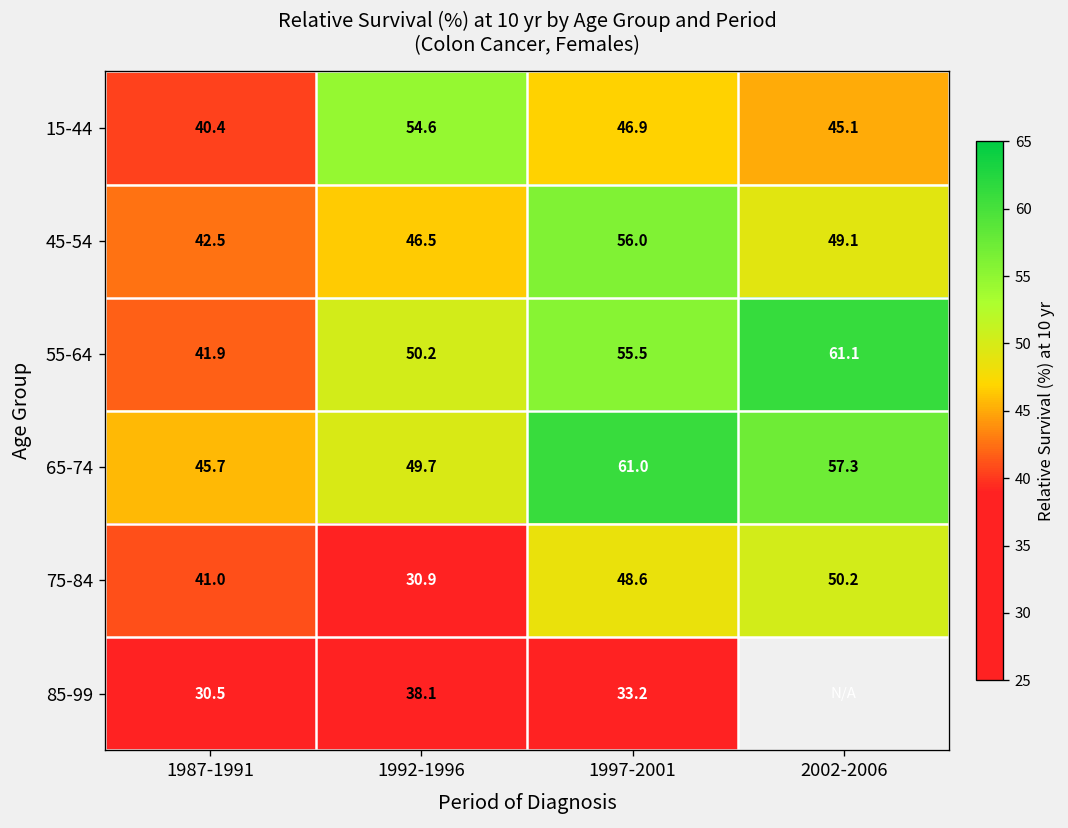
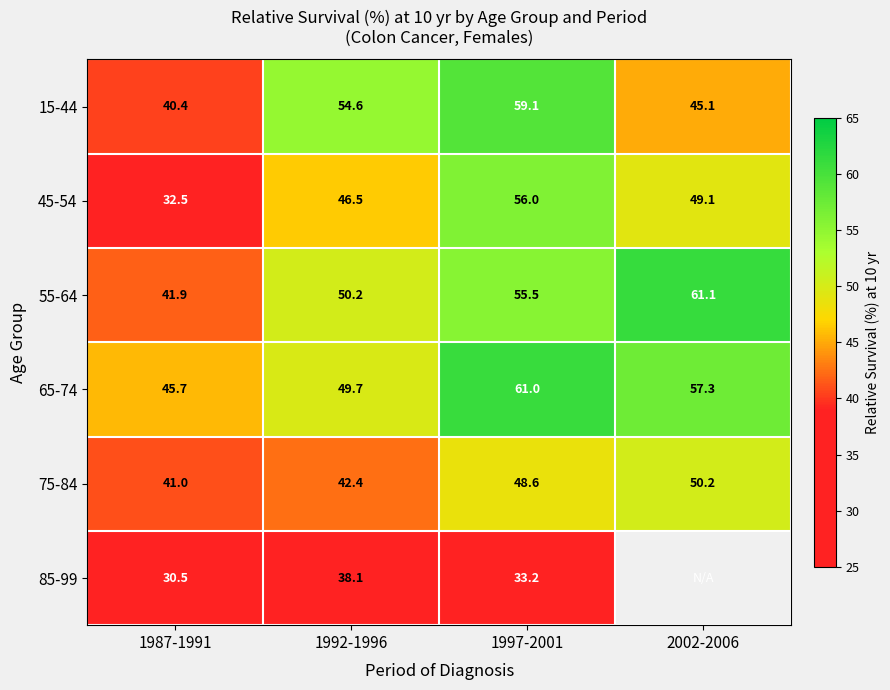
  {
    "15-44": {
      "1987-1991": 40.4,
      "1992-1996": 54.6,
-     "1997-2001": 46.9,
+     "1997-2001": 59.1,
      "2002-2006": 45.1
    },
    "45-54": {
-     "1987-1991": 42.5,
+     "1987-1991": 32.5,
      "1992-1996": 46.5,
      "1997-2001": 56.0,
      "2002-2006": 49.1
    },
    "55-64": {
      "1987-1991": 41.9,
      "1992-1996": 50.2,
      "1997-2001": 55.5,
      "2002-2006": 61.1
    },
    "65-74": {
      "1987-1991": 45.7,
      "1992-1996": 49.7,
      "1997-2001": 61.0,
      "2002-2006": 57.3
    },
    "75-84": {
      "1987-1991": 41.0,
-     "1992-1996": 30.9,
+     "1992-1996": 42.4,
      "1997-2001": 48.6,
      "2002-2006": 50.2
    },
    "85-99": {
      "1987-1991": 30.5,
      "1992-1996": 38.1,
      "1997-2001": 33.2
    }
  }
